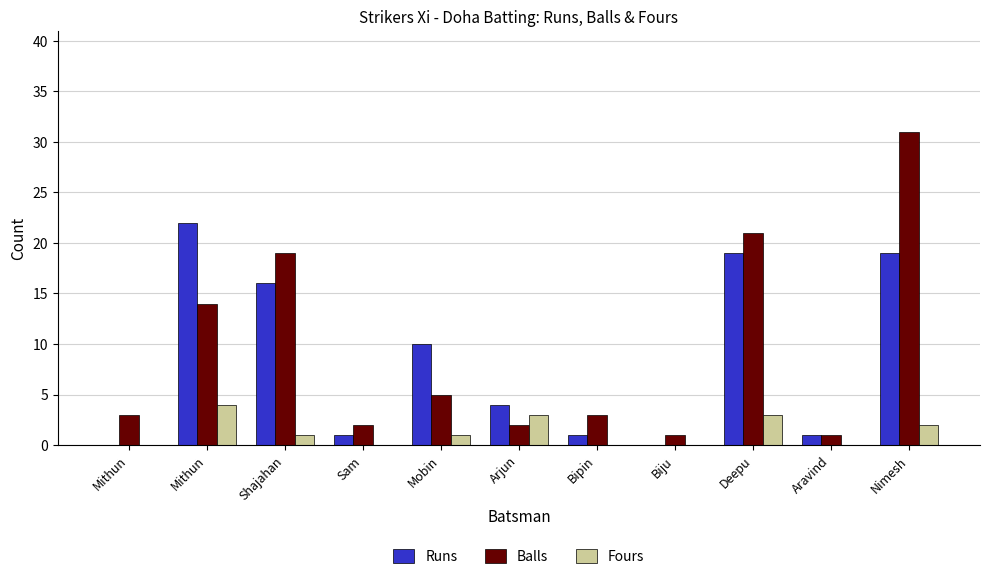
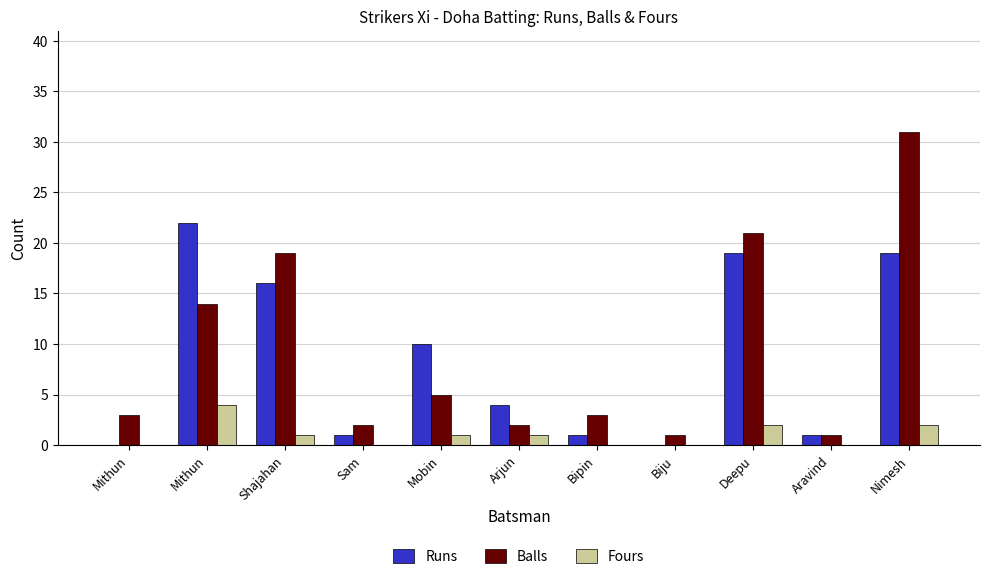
  {
    "Runs": {
      "Shajahan": 16,
      "Sam": 1,
      "Mobin": 10,
      "Arjun": 4,
      "Bipin": 1,
      "Biju": 0,
      "Deepu": 19,
      "Aravind": 1,
      "Nimesh": 19
    },
    "Balls": {
      "Shajahan": 19,
      "Sam": 2,
      "Mobin": 5,
      "Arjun": 2,
      "Bipin": 3,
      "Biju": 1,
      "Deepu": 21,
      "Aravind": 1,
      "Nimesh": 31
    },
    "Fours": {
      "Shajahan": 1,
      "Sam": 0,
      "Mobin": 1,
-     "Arjun": 3,
+     "Arjun": 1,
      "Bipin": 0,
      "Biju": 0,
-     "Deepu": 3,
+     "Deepu": 2,
      "Aravind": 0,
      "Nimesh": 2
    }
  }
